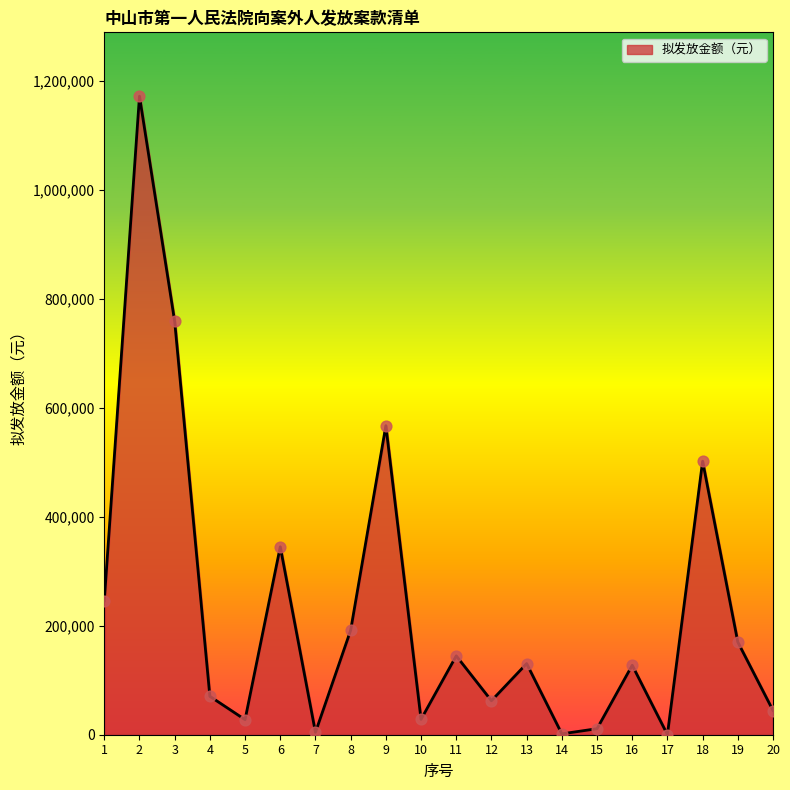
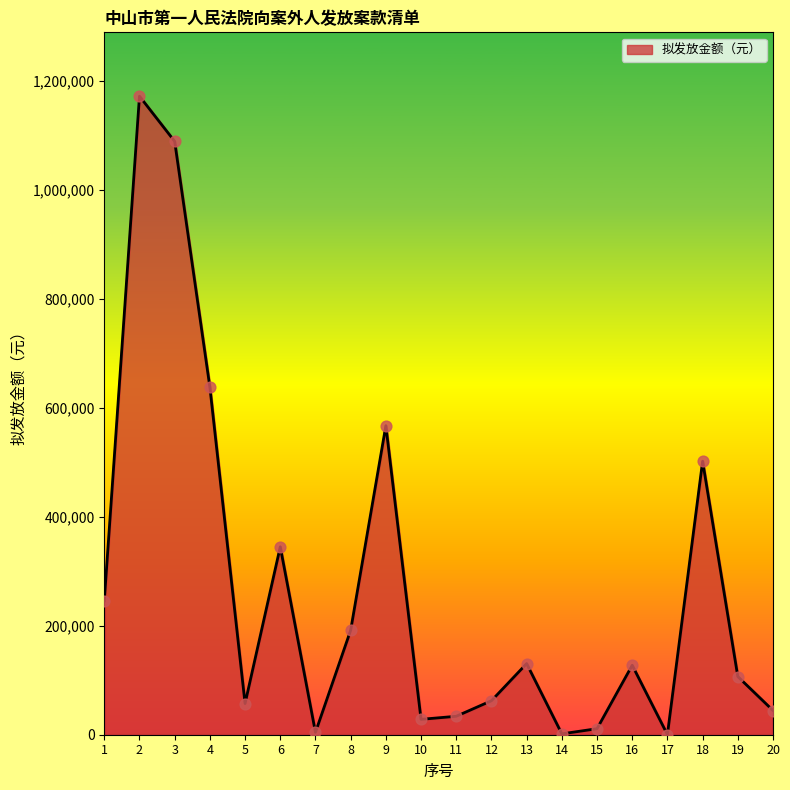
  {
    "1": "250,000",
    "2": "1,170,000",
-   "3": "760,000",
-   "4": "70,000",
-   "5": "30,000",
+   "3": "1,090,000",
+   "4": "640,000",
+   "5": "60,000",
    "6": "340,000",
    "7": "0",
    "8": "190,000",
    "9": "570,000",
    "10": "30,000",
-   "11": "140,000",
+   "11": "30,000",
    "12": "60,000",
    "13": "130,000",
    "14": "0",
    "15": "10,000",
    "16": "130,000",
    "17": "0",
    "18": "500,000",
-   "19": "170,000",
+   "19": "110,000",
    "20": "40,000"
  }
